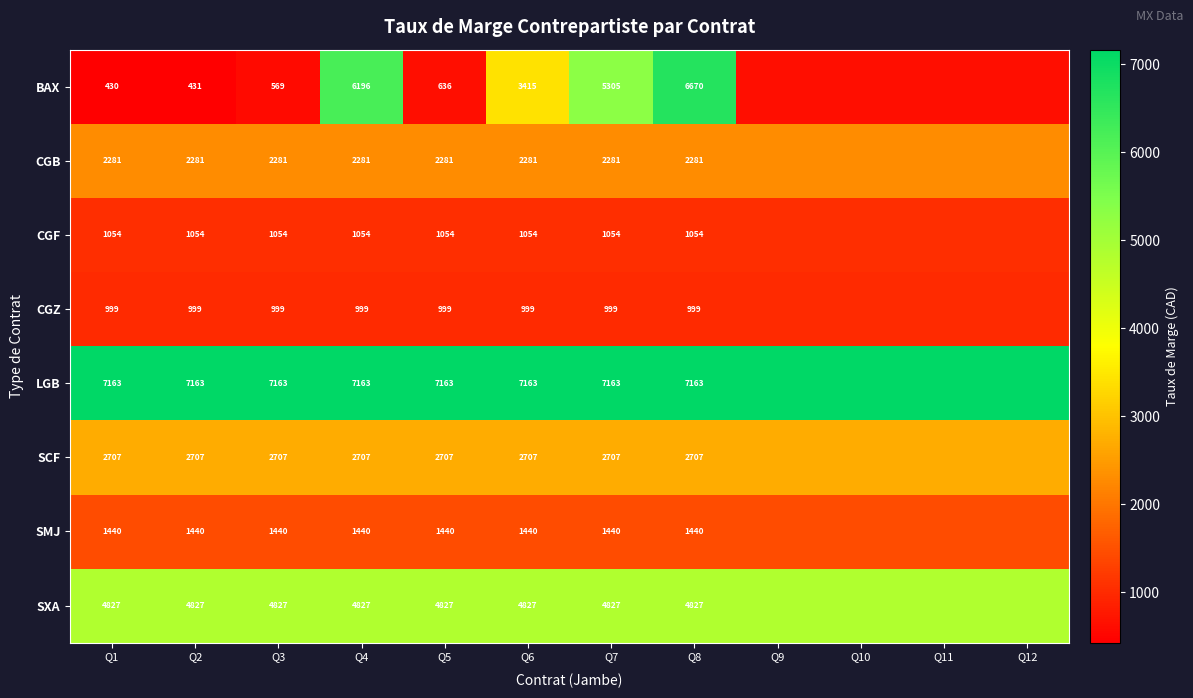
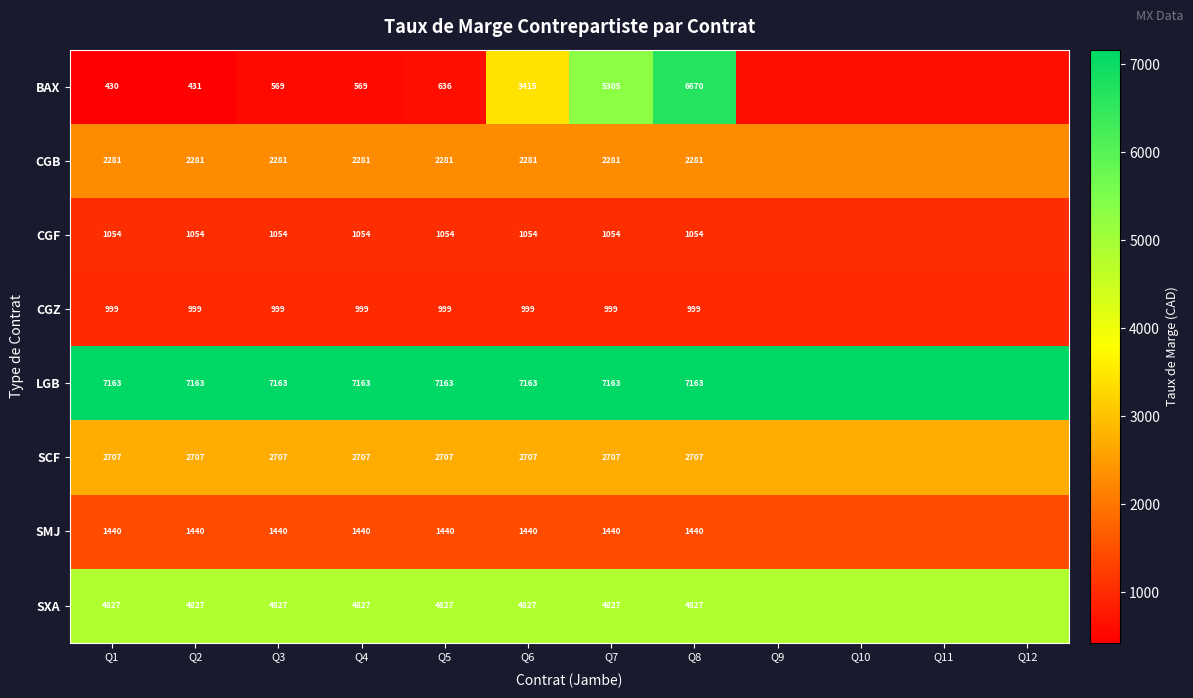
  {
    "BAX": {
      "Q1": 430,
      "Q2": 431,
      "Q3": 569,
-     "Q4": 6196,
+     "Q4": 569,
      "Q5": 636,
      "Q6": 3415,
      "Q7": 5305,
      "Q8": 6670
    },
    "CGB": {
      "Q1": 2281,
      "Q2": 2281,
      "Q3": 2281,
      "Q4": 2281,
      "Q5": 2281,
      "Q6": 2281,
      "Q7": 2281,
      "Q8": 2281
    },
    "CGF": {
      "Q1": 1054,
      "Q2": 1054,
      "Q3": 1054,
      "Q4": 1054,
      "Q5": 1054,
      "Q6": 1054,
      "Q7": 1054,
      "Q8": 1054
    },
    "CGZ": {
      "Q1": 999,
      "Q2": 999,
      "Q3": 999,
      "Q4": 999,
      "Q5": 999,
      "Q6": 999,
      "Q7": 999,
      "Q8": 999
    },
    "LGB": {
      "Q1": 7163,
      "Q2": 7163,
      "Q3": 7163,
      "Q4": 7163,
      "Q5": 7163,
      "Q6": 7163,
      "Q7": 7163,
      "Q8": 7163
    },
    "SCF": {
      "Q1": 2707,
      "Q2": 2707,
      "Q3": 2707,
      "Q4": 2707,
      "Q5": 2707,
      "Q6": 2707,
      "Q7": 2707,
      "Q8": 2707
    },
    "SMJ": {
      "Q1": 1440,
      "Q2": 1440,
      "Q3": 1440,
      "Q4": 1440,
      "Q5": 1440,
      "Q6": 1440,
      "Q7": 1440,
      "Q8": 1440
    },
    "SXA": {
      "Q1": 4827,
      "Q2": 4827,
      "Q3": 4827,
      "Q4": 4827,
      "Q5": 4827,
      "Q6": 4827,
      "Q7": 4827,
      "Q8": 4827
    }
  }
